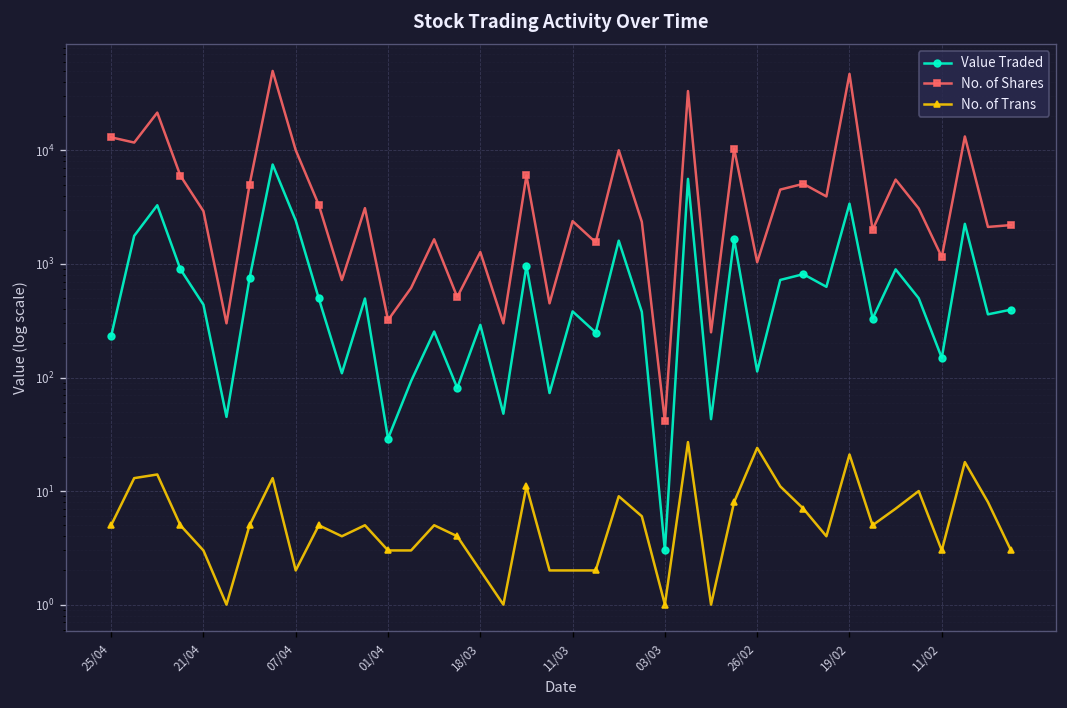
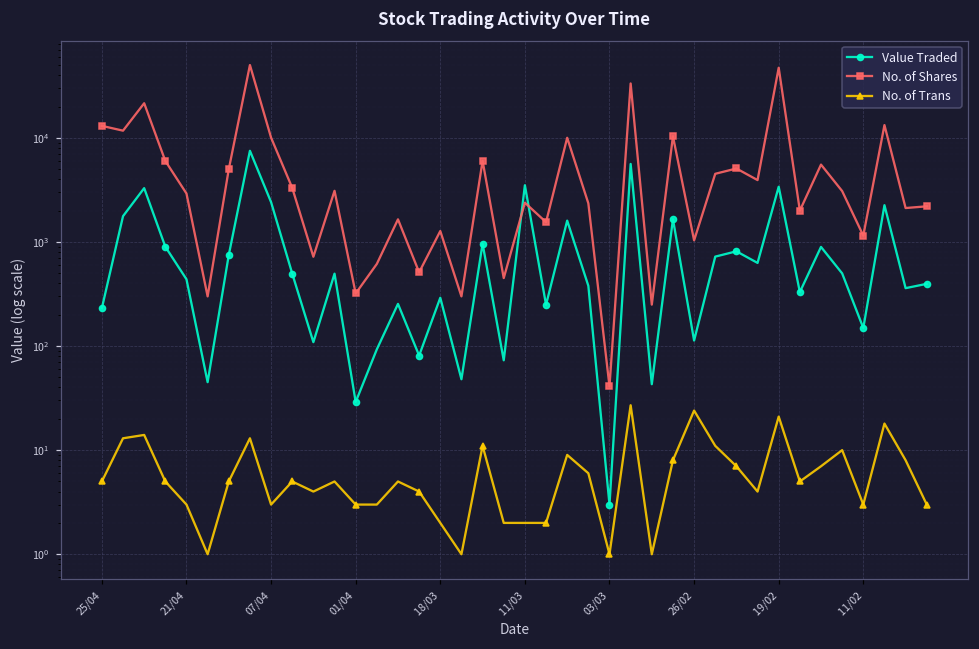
  {
    "Value Traded": {
      "25/04": 230,
      "21/04": 400,
      "07/04": 2400,
      "01/04": 29,
      "18/03": 290,
-     "11/03": 380,
+     "11/03": 3500,
      "03/03": 3,
      "26/02": 110,
      "19/02": 3400,
      "11/02": 150
    },
    "No. of Shares": {
      "25/04": 13000,
      "21/04": 2900,
      "07/04": 10000,
      "01/04": 320,
      "18/03": 1300,
      "11/03": 2400,
      "03/03": 41,
      "26/02": 1000,
      "19/02": 50000,
      "11/02": 1200
    },
    "No. of Trans": {
      "25/04": 5,
      "21/04": 3,
-     "07/04": 2,
+     "07/04": 3,
      "01/04": 3,
      "18/03": 2,
      "11/03": 2,
      "03/03": 1,
      "26/02": 24,
      "19/02": 21,
      "11/02": 3
    }
  }
